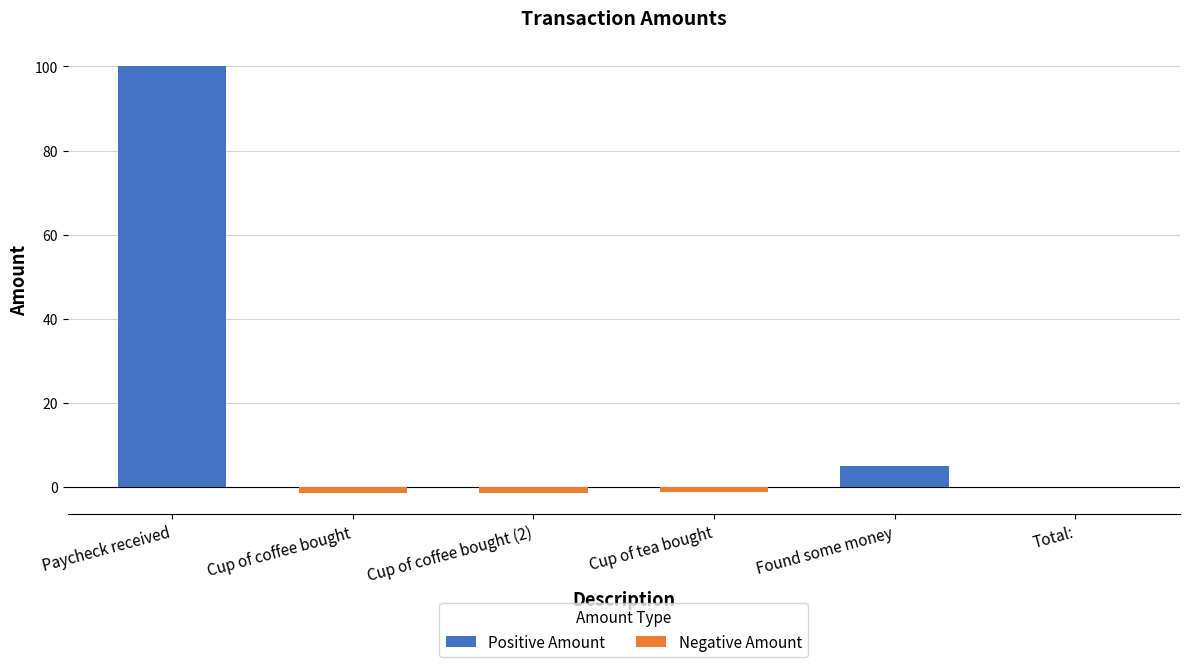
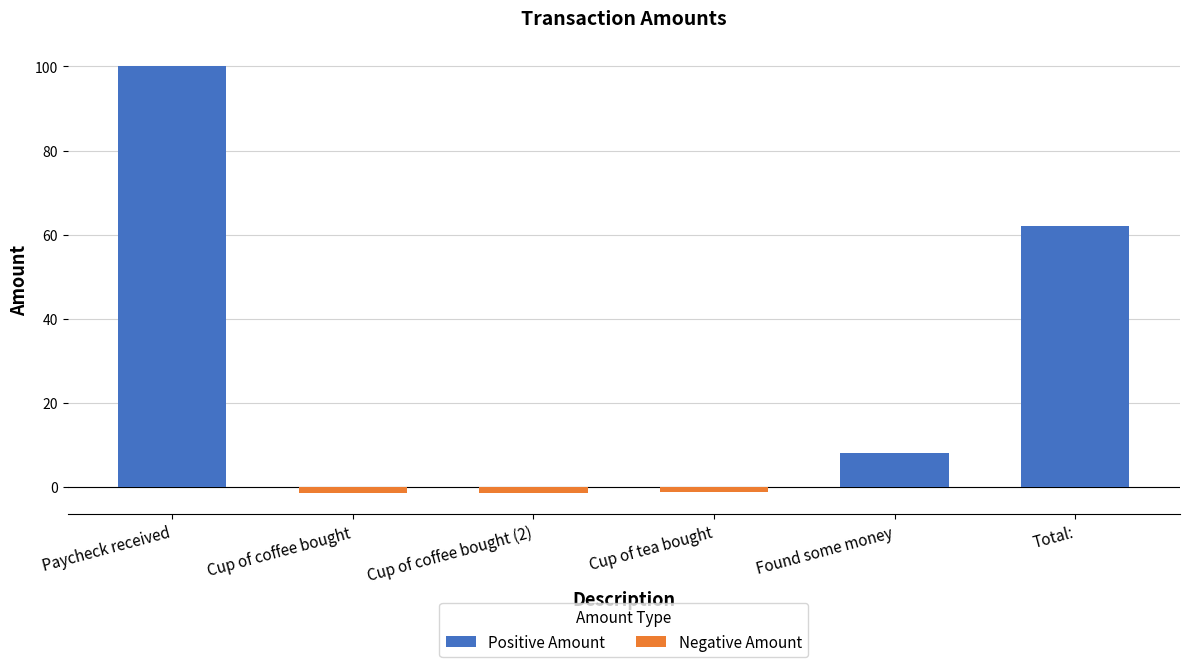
  {
    "Paycheck received": 100,
    "Cup of coffee bought": -2,
    "Cup of coffee bought (2)": -2,
    "Cup of tea bought": -1,
-   "Found some money": 5,
-   "Total:": 0
+   "Found some money": 8,
+   "Total:": 62
  }
